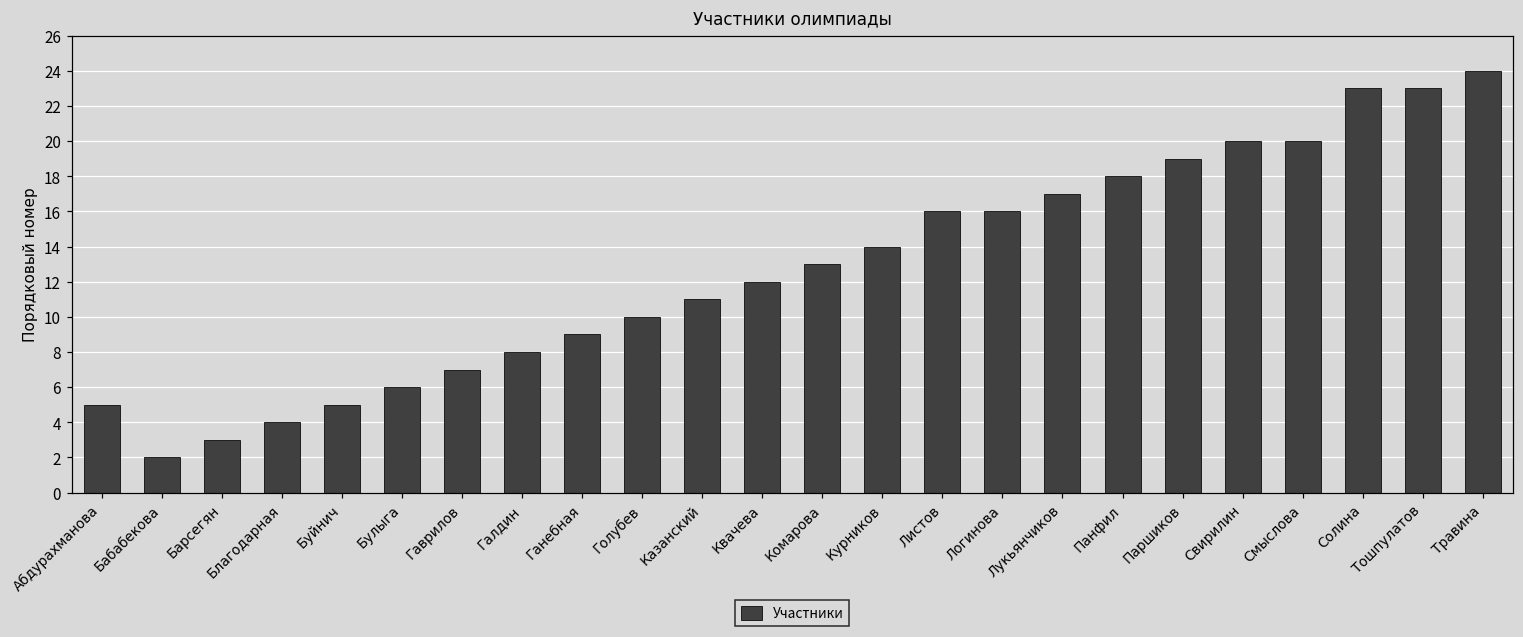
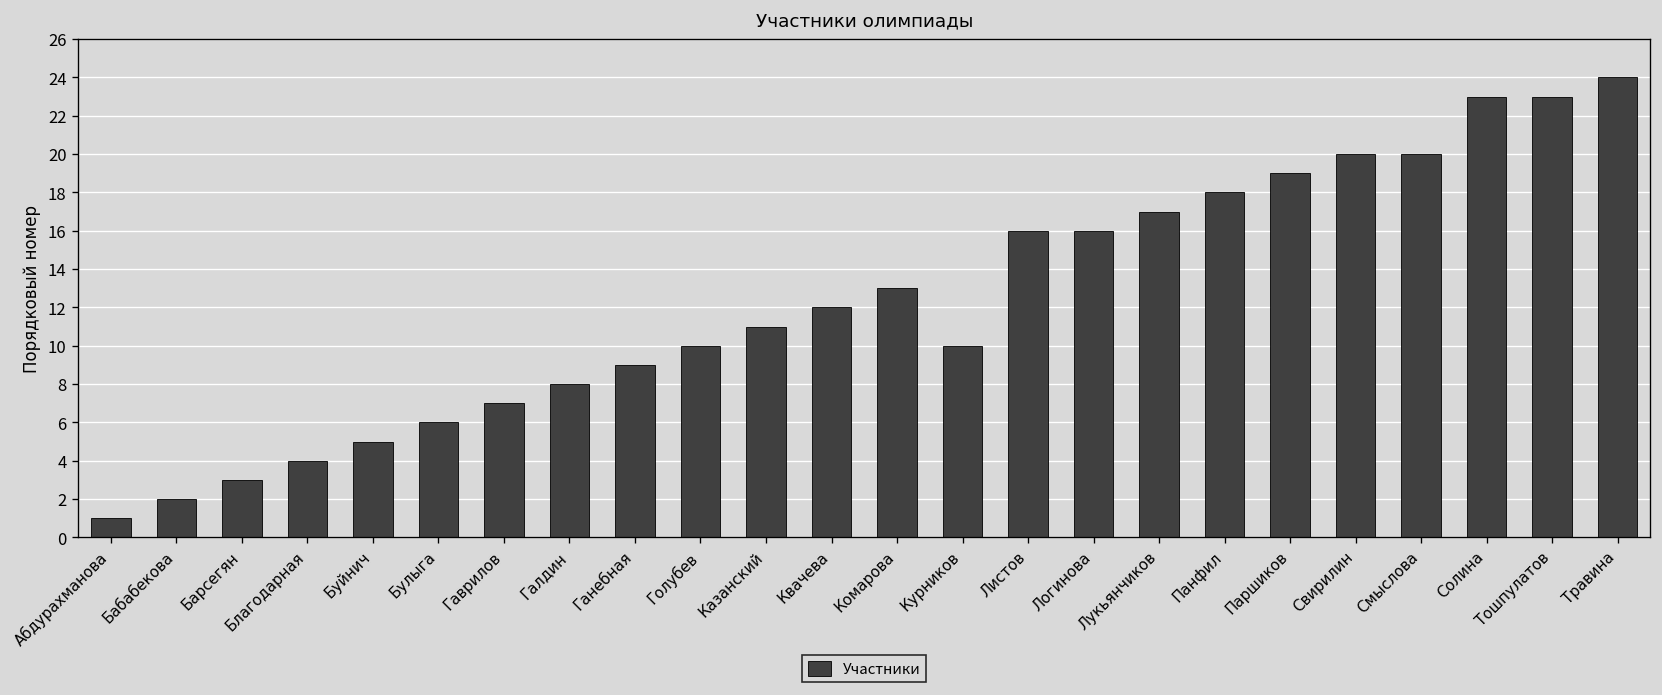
  {
-   "Абдурахманова": 5,
+   "Абдурахманова": 1,
    "Бабабекова": 2,
    "Барсегян": 3,
    "Благодарная": 4,
    "Буйнич": 5,
    "Булыга": 6,
    "Гаврилов": 7,
    "Галдин": 8,
    "Ганебная": 9,
    "Голубев": 10,
    "Казанский": 11,
    "Квачева": 12,
    "Комарова": 13,
-   "Курников": 14,
+   "Курников": 10,
    "Листов": 16,
    "Логинова": 16,
    "Лукьянчиков": 17,
    "Панфил": 18,
    "Паршиков": 19,
    "Свирилин": 20,
    "Смыслова": 20,
    "Солина": 23,
    "Тошпулатов": 23,
    "Травина": 24
  }
